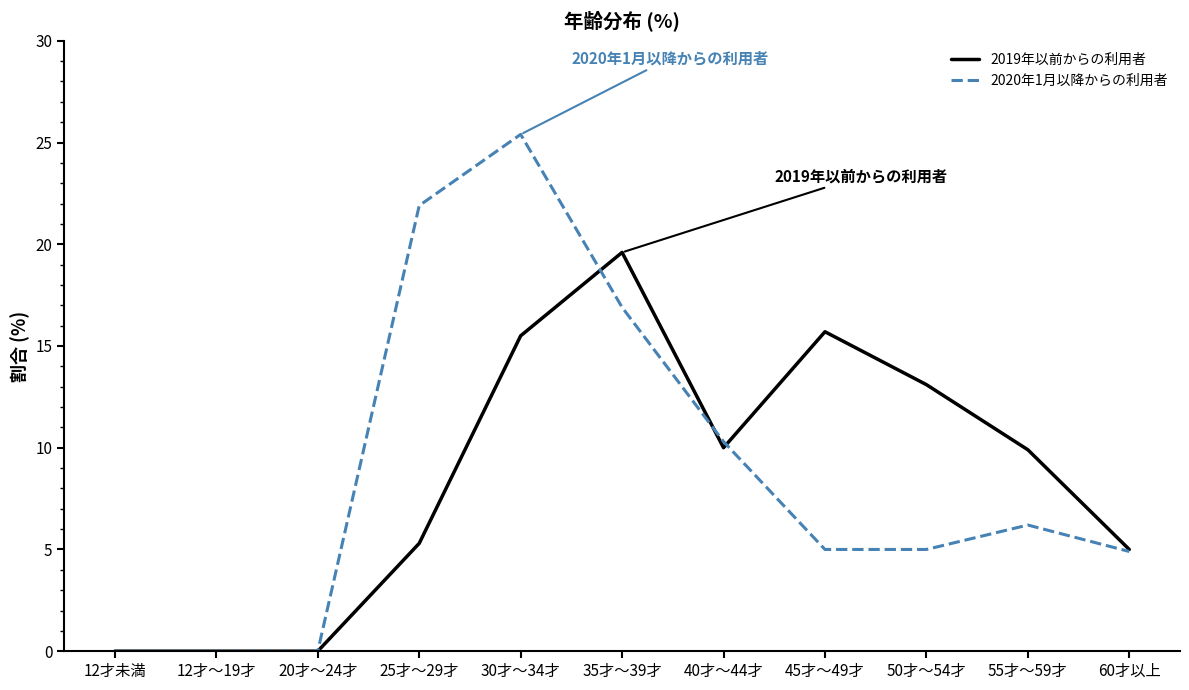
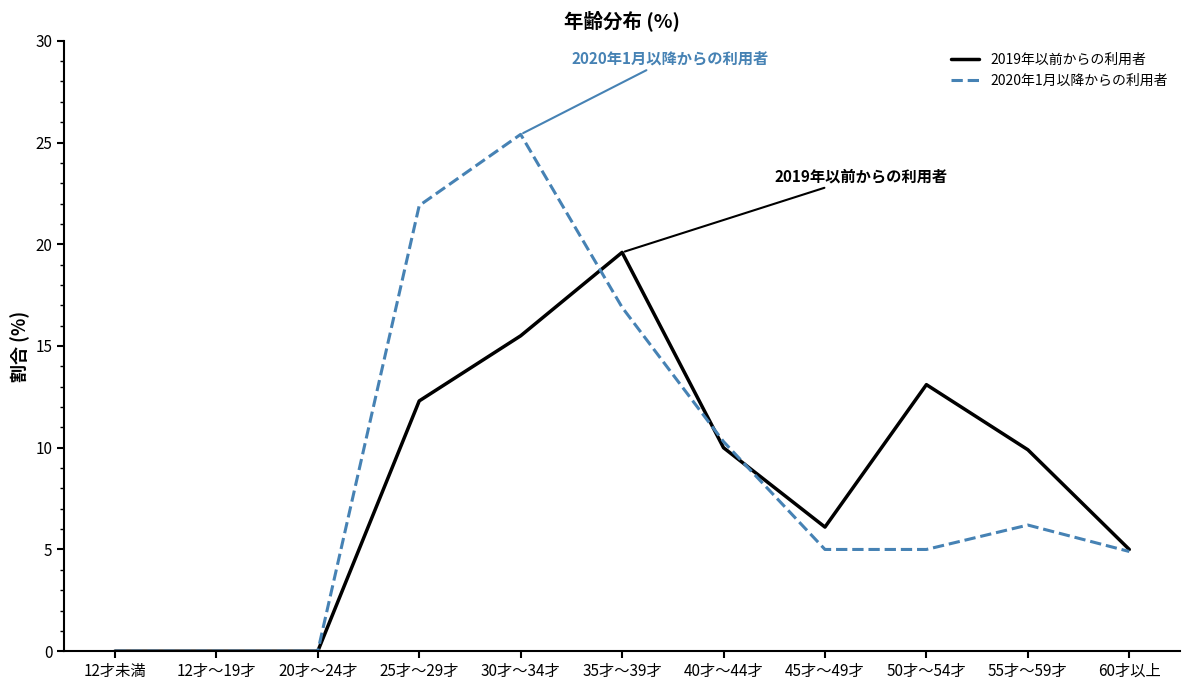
  {
    "2019年以前からの利用者": {
-     "25才～29才": 5.3,
+     "25才～29才": 12.3,
      "30才～34才": 15.5,
      "40才～44才": 10.0,
-     "45才～49才": 15.7,
+     "45才～49才": 6.1,
      "50才～54才": 13.1,
      "55才～59才": 9.9
    },
    "2020年1月以降からの利用者": {
      "25才～29才": 21.9,
      "35才～39才": 16.9,
      "40才～44才": 10.3,
      "45才～49才": 5.0,
      "50才～54才": 5.0,
      "55才～59才": 6.2
    }
  }
